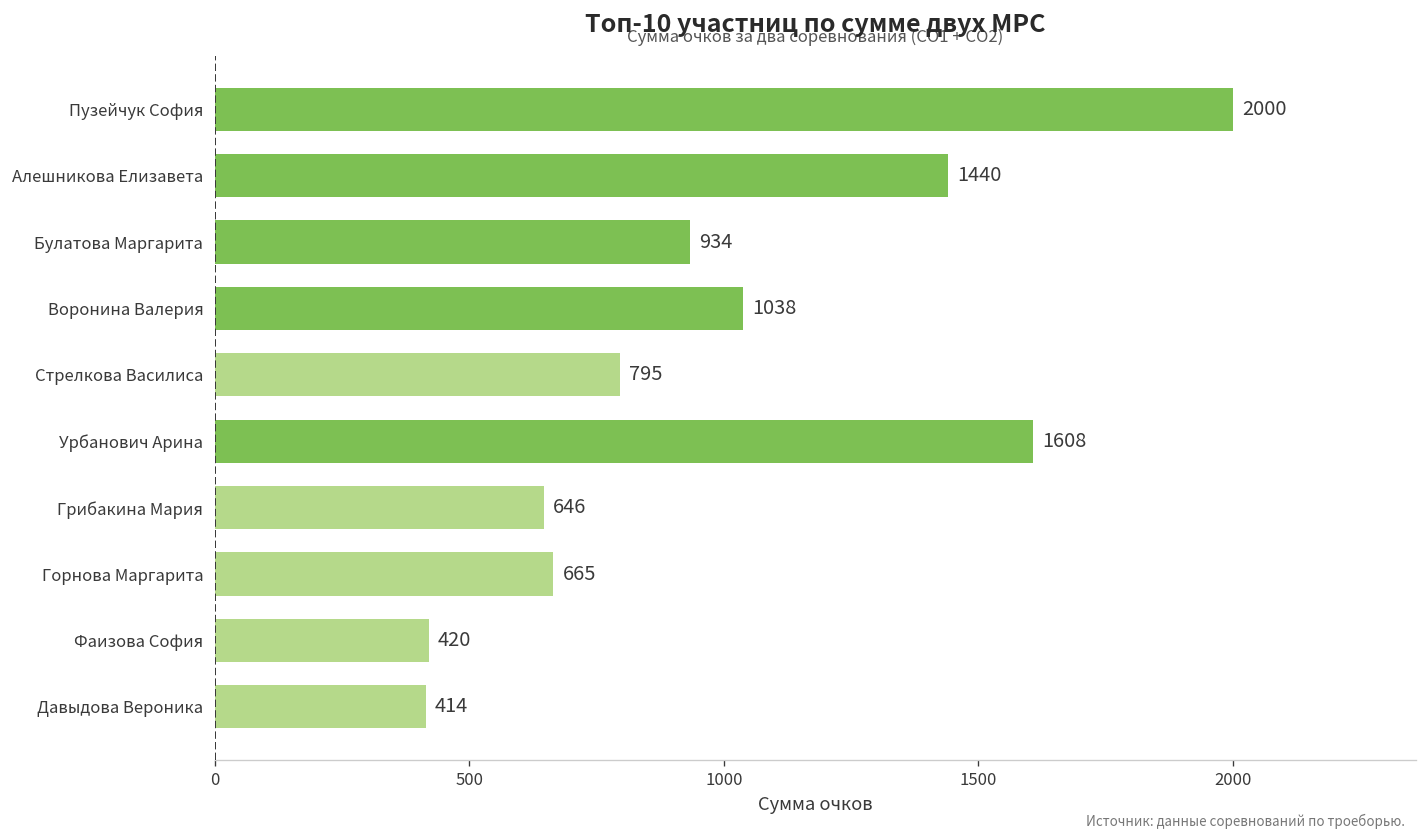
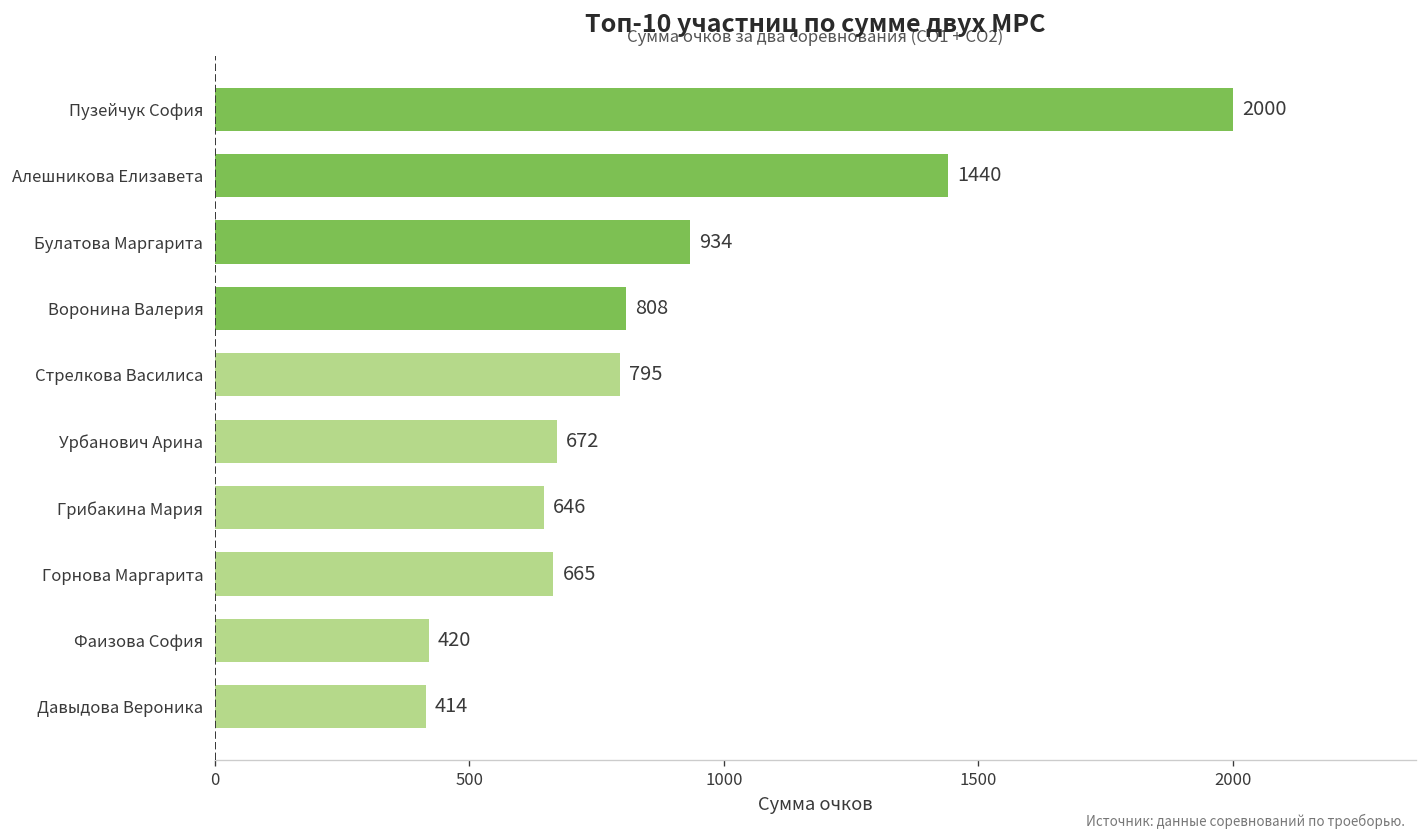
  {
    "Пузейчук София": 2000,
    "Алешникова Елизавета": 1440,
    "Булатова Маргарита": 934,
-   "Воронина Валерия": 1038,
+   "Воронина Валерия": 808,
    "Стрелкова Василиса": 795,
-   "Урбанович Арина": 1608,
+   "Урбанович Арина": 672,
    "Грибакина Мария": 646,
    "Горнова Маргарита": 665,
    "Фаизова София": 420,
    "Давыдова Вероника": 414
  }
